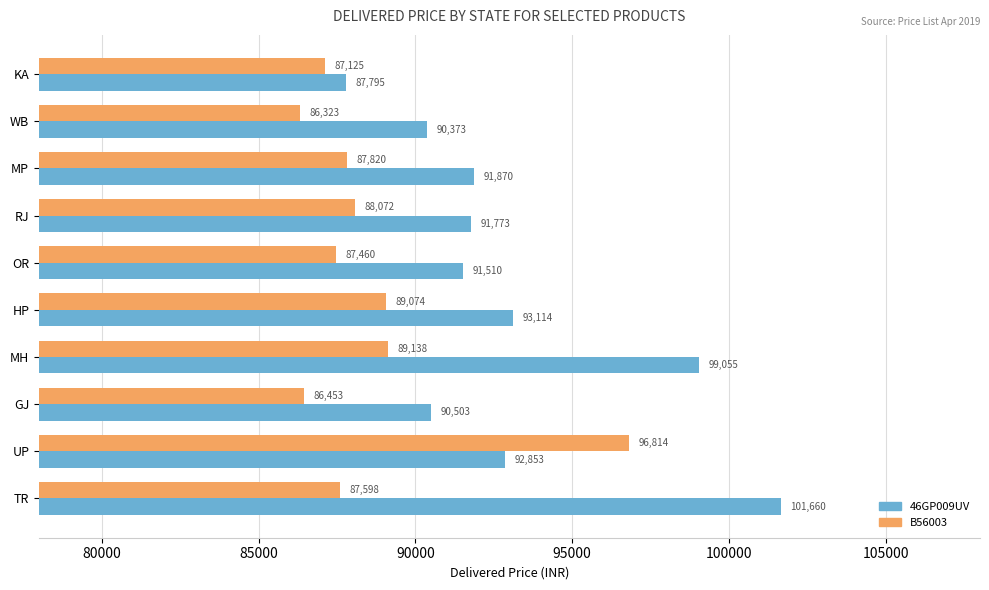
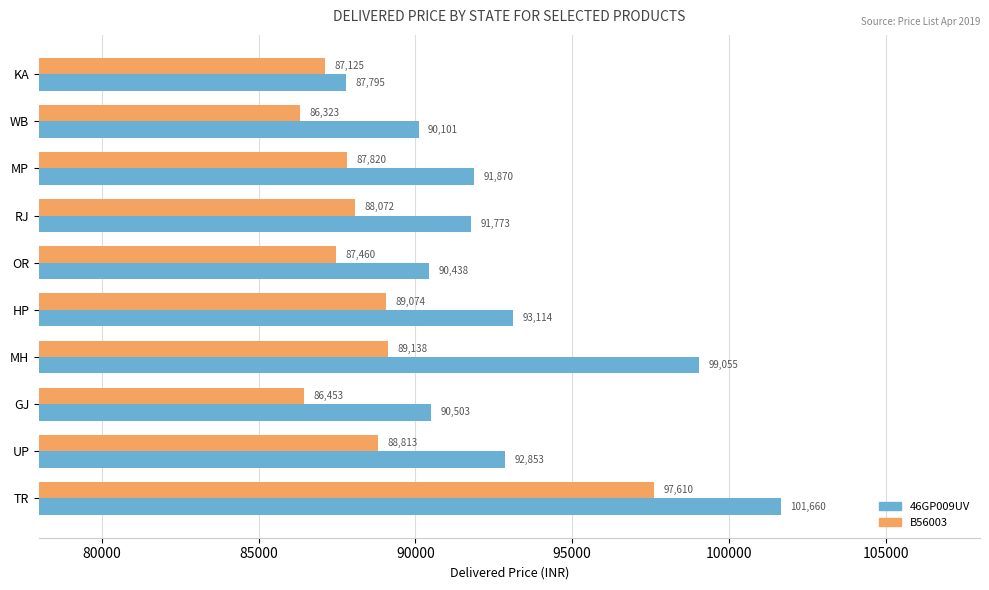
  {
    "46GP009UV": {
      "KA": "87,795",
-     "WB": "90,373",
+     "WB": "90,101",
      "MP": "91,870",
      "RJ": "91,773",
-     "OR": "91,510",
+     "OR": "90,438",
      "HP": "93,114",
      "MH": "99,055",
      "GJ": "90,503",
      "UP": "92,853",
      "TR": "101,660"
    },
    "B56003": {
      "KA": "87,125",
      "WB": "86,323",
      "MP": "87,820",
      "RJ": "88,072",
      "OR": "87,460",
      "HP": "89,074",
      "MH": "89,138",
      "GJ": "86,453",
-     "UP": "96,814",
-     "TR": "87,598"
+     "UP": "88,813",
+     "TR": "97,610"
    }
  }
